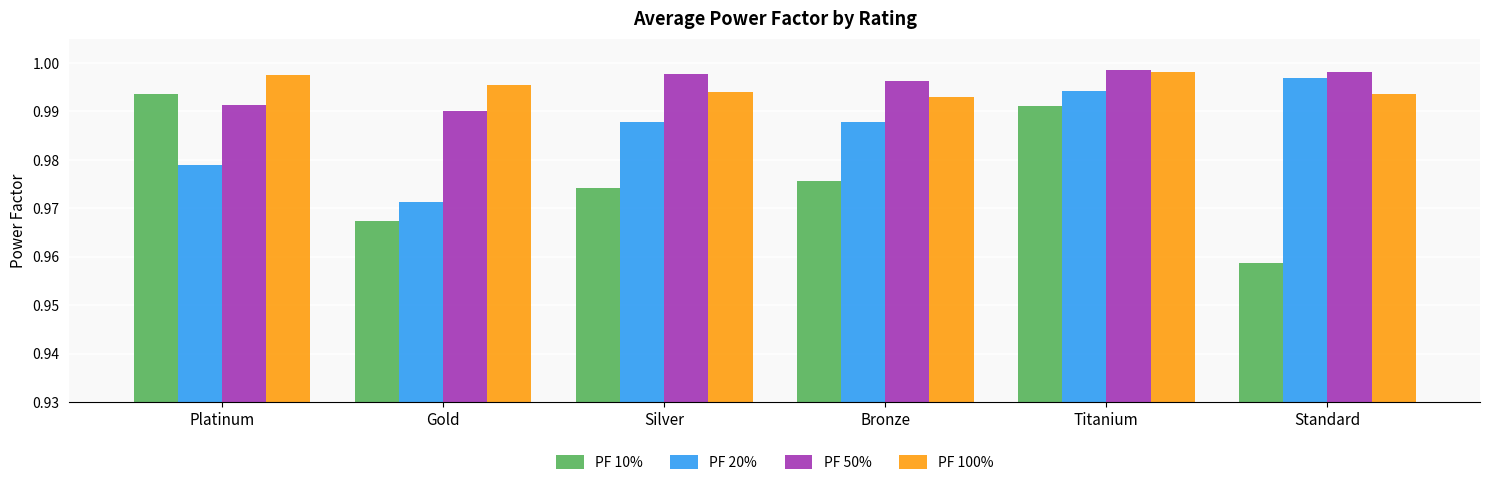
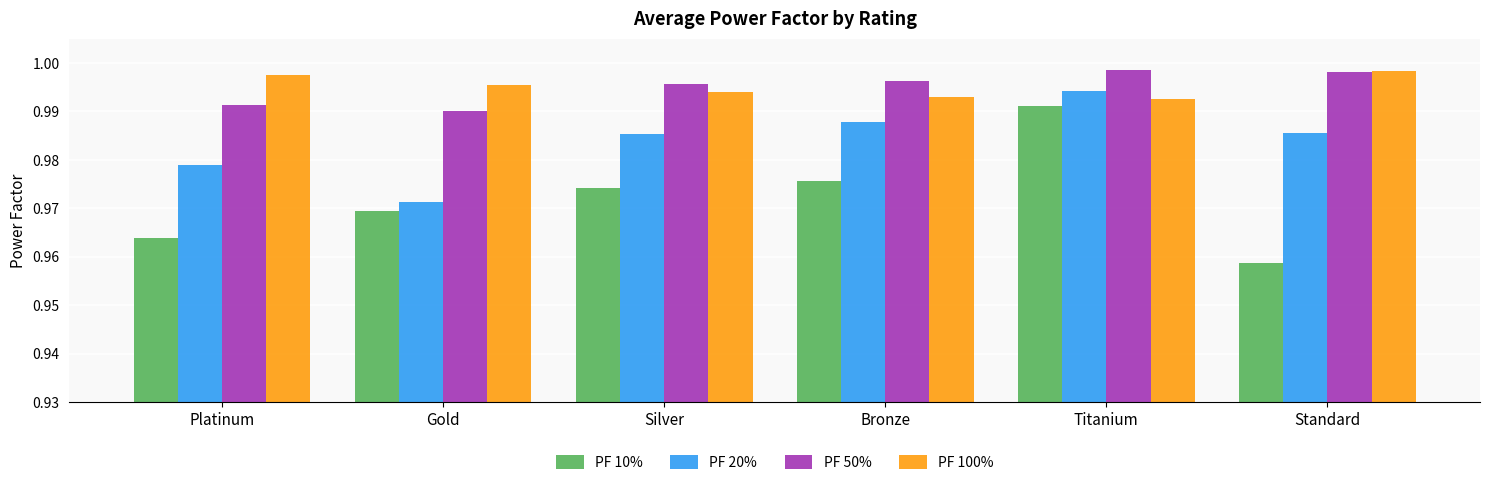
  {
    "PF 10%": {
-     "Platinum": 0.994,
-     "Gold": 0.967,
+     "Platinum": 0.964,
+     "Gold": 0.969,
      "Silver": 0.974,
      "Bronze": 0.976,
      "Titanium": 0.991,
      "Standard": 0.959
    },
    "PF 20%": {
      "Platinum": 0.979,
      "Gold": 0.971,
-     "Silver": 0.988,
+     "Silver": 0.985,
      "Bronze": 0.988,
      "Titanium": 0.994,
-     "Standard": 0.997
+     "Standard": 0.986
    },
    "PF 50%": {
      "Platinum": 0.991,
      "Gold": 0.990,
-     "Silver": 0.998,
+     "Silver": 0.996,
      "Bronze": 0.996,
      "Titanium": 0.999,
      "Standard": 0.998
    },
    "PF 100%": {
      "Platinum": 0.998,
      "Gold": 0.995,
      "Silver": 0.994,
      "Bronze": 0.993,
-     "Titanium": 0.998,
-     "Standard": 0.994
+     "Titanium": 0.993,
+     "Standard": 0.998
    }
  }
